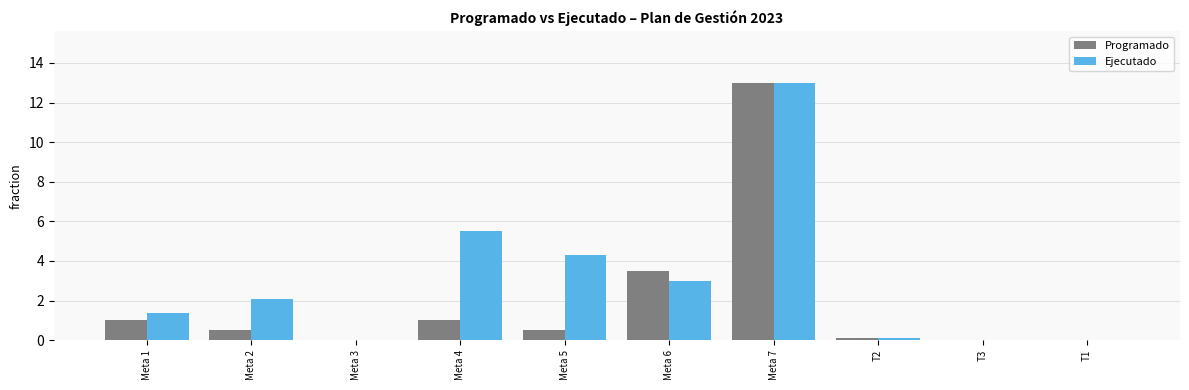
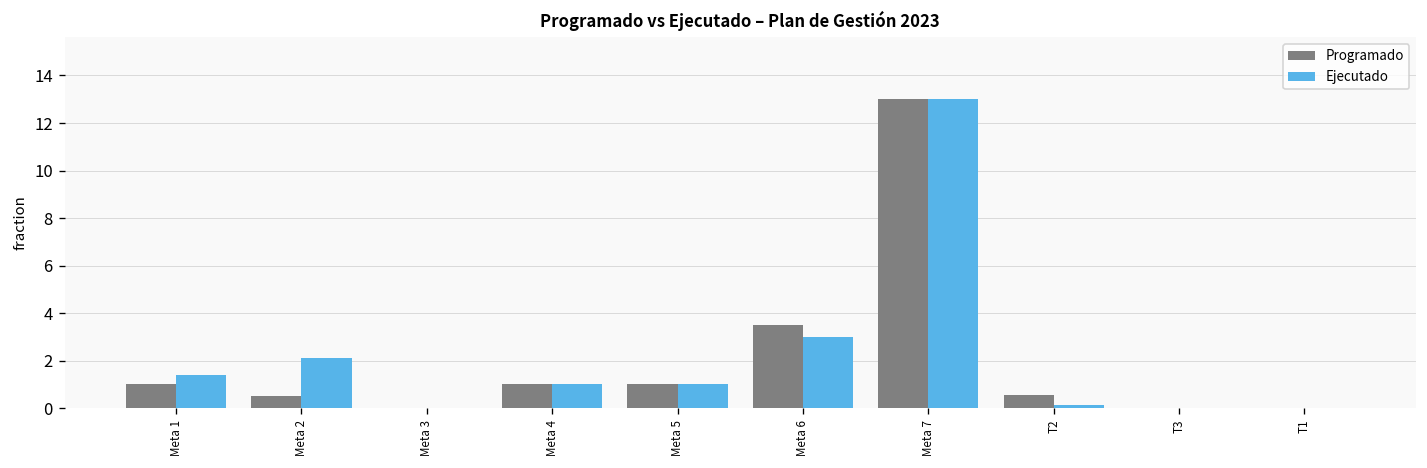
  {
    "Programado": {
      "Meta 1": 1.0,
      "Meta 2": 0.5,
      "Meta 3": 0.0,
      "Meta 4": 1.0,
-     "Meta 5": 0.5,
+     "Meta 5": 1.0,
      "Meta 6": 3.5,
      "Meta 7": 13.0,
-     "T2": 0.1,
+     "T2": 0.6,
      "T3": 0.0,
      "T1": 0.0
    },
    "Ejecutado": {
      "Meta 1": 1.4,
      "Meta 2": 2.1,
      "Meta 3": 0.0,
-     "Meta 4": 5.5,
-     "Meta 5": 4.3,
+     "Meta 4": 1.0,
+     "Meta 5": 1.0,
      "Meta 6": 3.0,
      "Meta 7": 13.0,
      "T3": 0.0,
      "T1": 0.0
    }
  }
